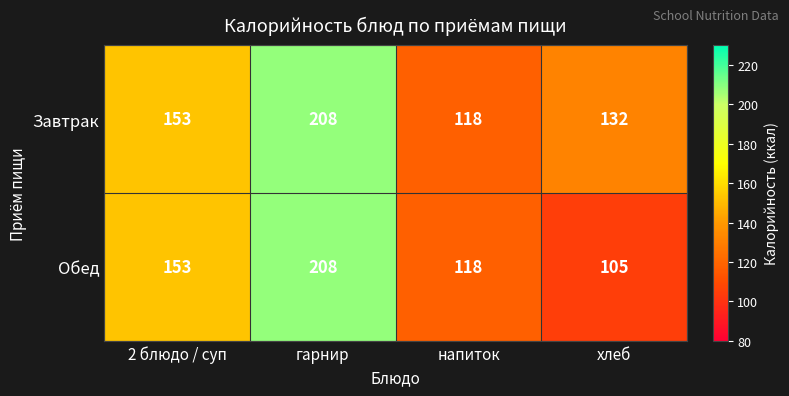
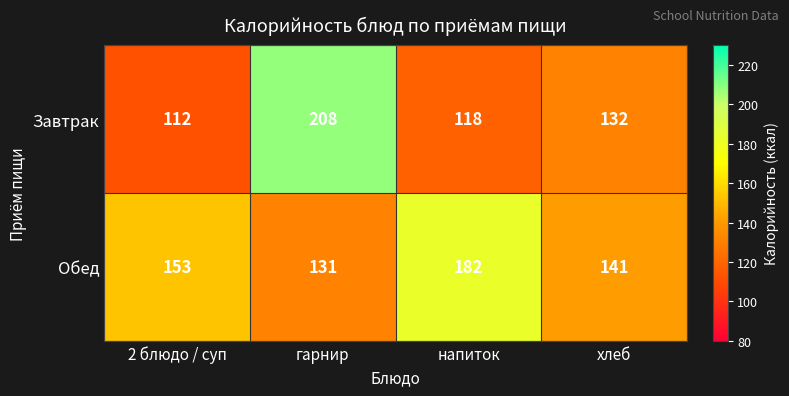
  {
    "Завтрак": {
-     "2 блюдо / суп": 153,
+     "2 блюдо / суп": 112,
      "гарнир": 208,
      "напиток": 118,
      "хлеб": 132
    },
    "Обед": {
      "2 блюдо / суп": 153,
-     "гарнир": 208,
-     "напиток": 118,
-     "хлеб": 105
+     "гарнир": 131,
+     "напиток": 182,
+     "хлеб": 141
    }
  }
